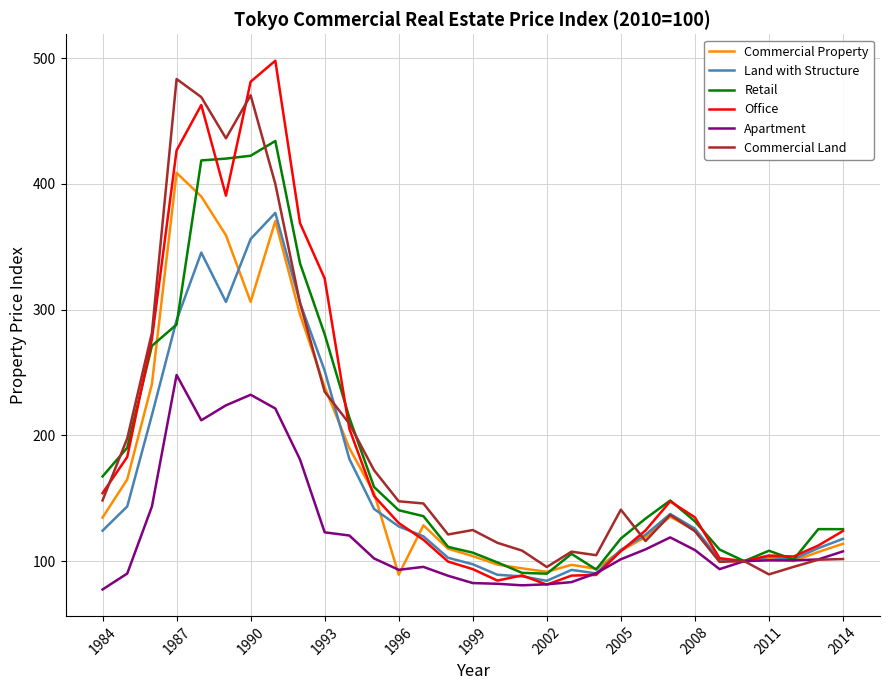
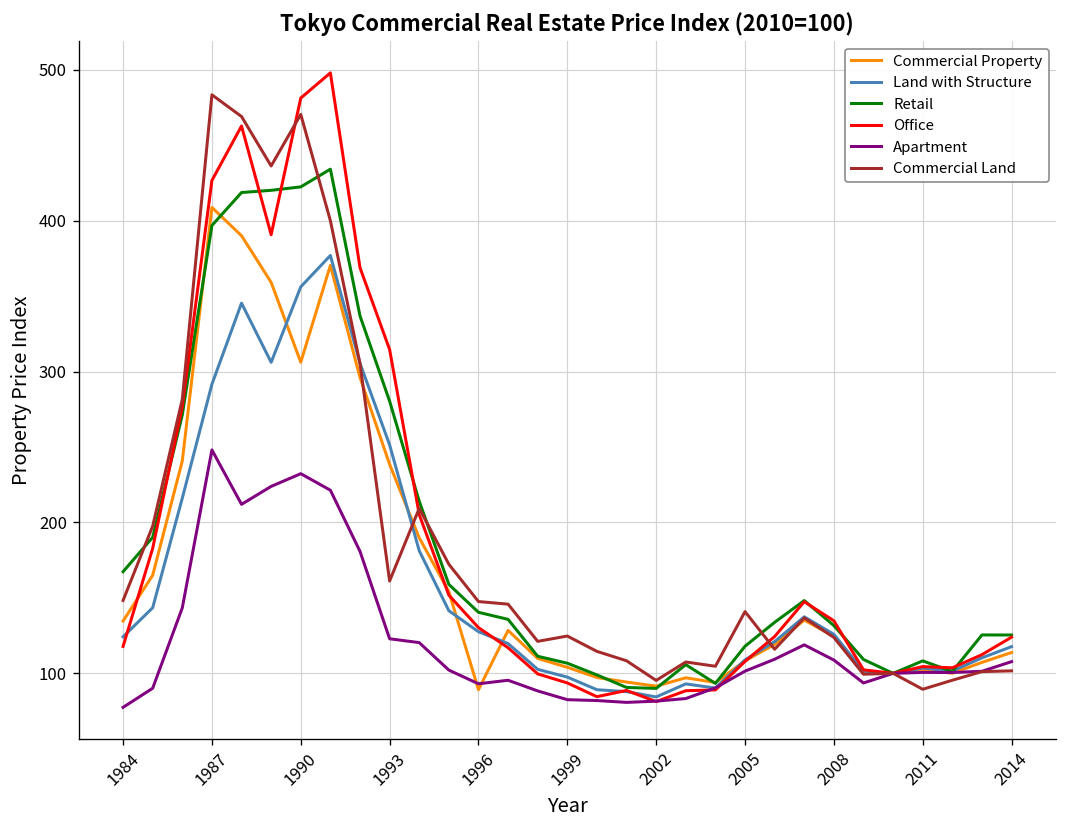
  {
    "Commercial Property": {
      "1984": 135,
      "1987": 409,
      "1990": 306,
      "1993": 238,
      "1996": 89,
      "1999": 104,
      "2014": 114
    },
    "Land with Structure": {
      "1984": 124,
      "1987": 292,
      "1990": 356,
      "1993": 251,
      "1996": 128,
      "1999": 98,
      "2002": 84,
      "2014": 118
    },
    "Retail": {
      "1984": 167,
-     "1987": 288,
+     "1987": 397,
      "1990": 422,
      "1993": 280,
      "1996": 140,
      "1999": 107,
      "2005": 118,
      "2008": 132,
      "2011": 108
    },
    "Office": {
-     "1984": 154,
+     "1984": 118,
      "1987": 427,
      "1990": 481,
-     "1993": 325,
+     "1993": 315,
      "1996": 130,
      "1999": 94,
      "2008": 135
    },
    "Apartment": {
      "1984": 77,
      "1987": 248,
      "1990": 232,
      "1993": 123,
      "1996": 93,
      "1999": 83,
      "2005": 101,
      "2008": 109,
      "2014": 108
    },
    "Commercial Land": {
      "1984": 148,
      "1987": 483,
      "1990": 470,
-     "1993": 235,
+     "1993": 161,
      "1996": 148,
      "1999": 125,
      "2002": 95,
      "2005": 141,
      "2011": 89,
      "2014": 102
    }
  }
